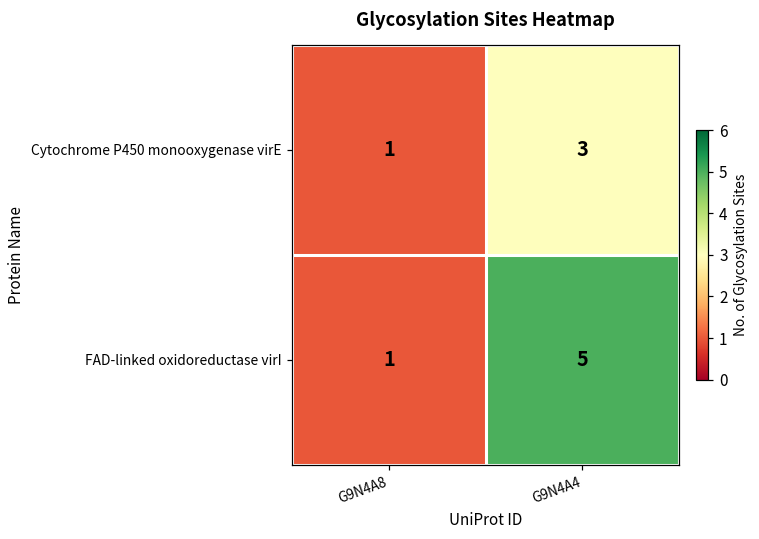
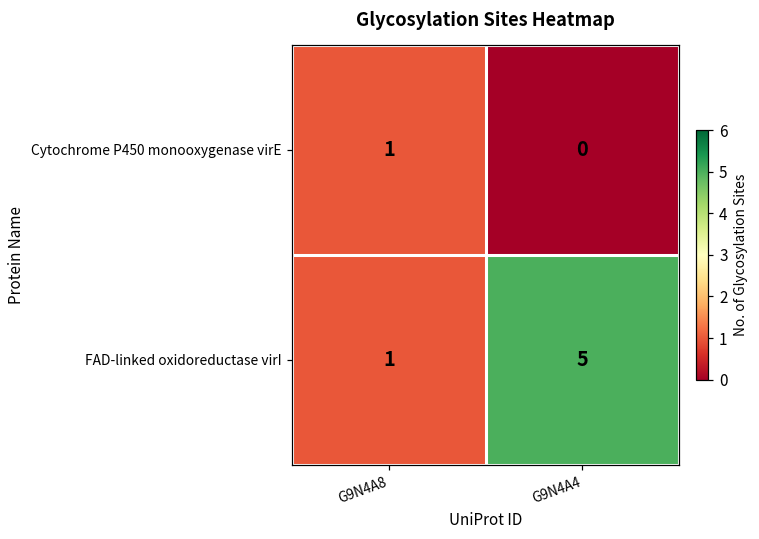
  {
    "Cytochrome P450 monooxygenase virE": {
      "G9N4A8": 1,
-     "G9N4A4": 3
+     "G9N4A4": 0
    },
    "FAD-linked oxidoreductase virI": {
      "G9N4A8": 1,
      "G9N4A4": 5
    }
  }
